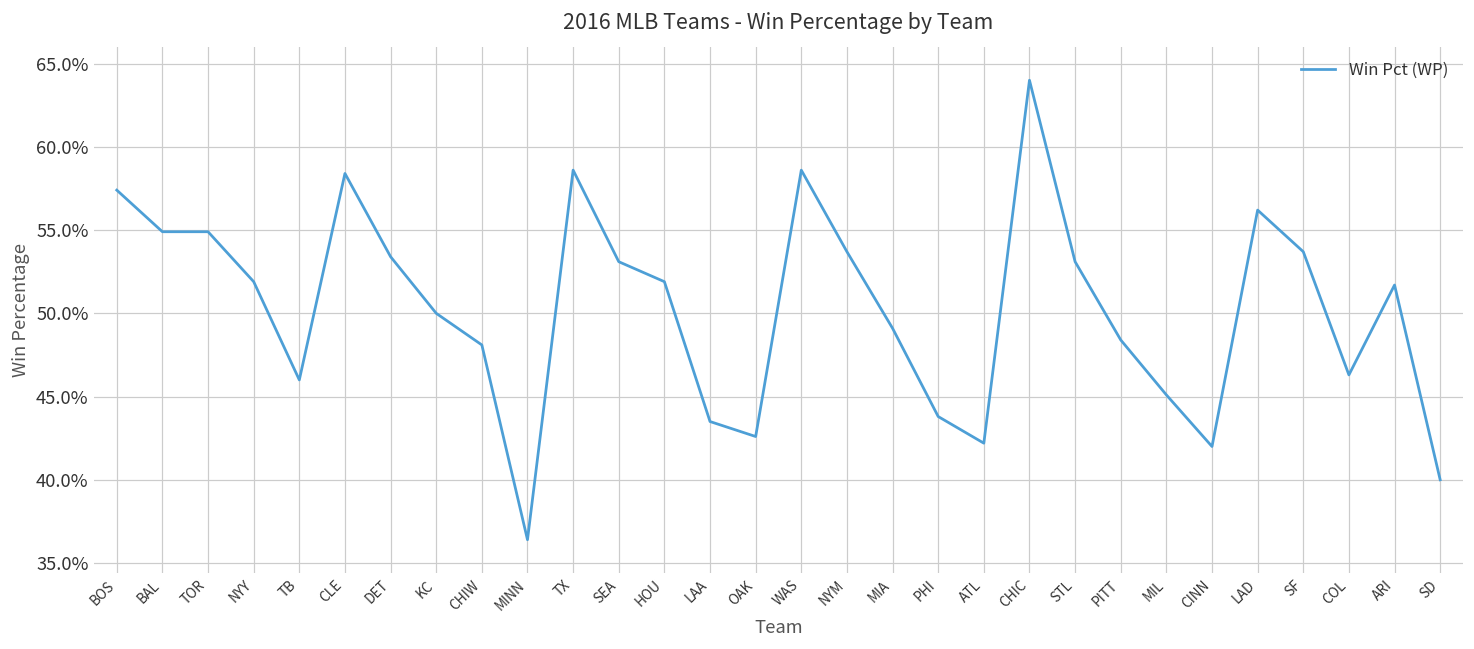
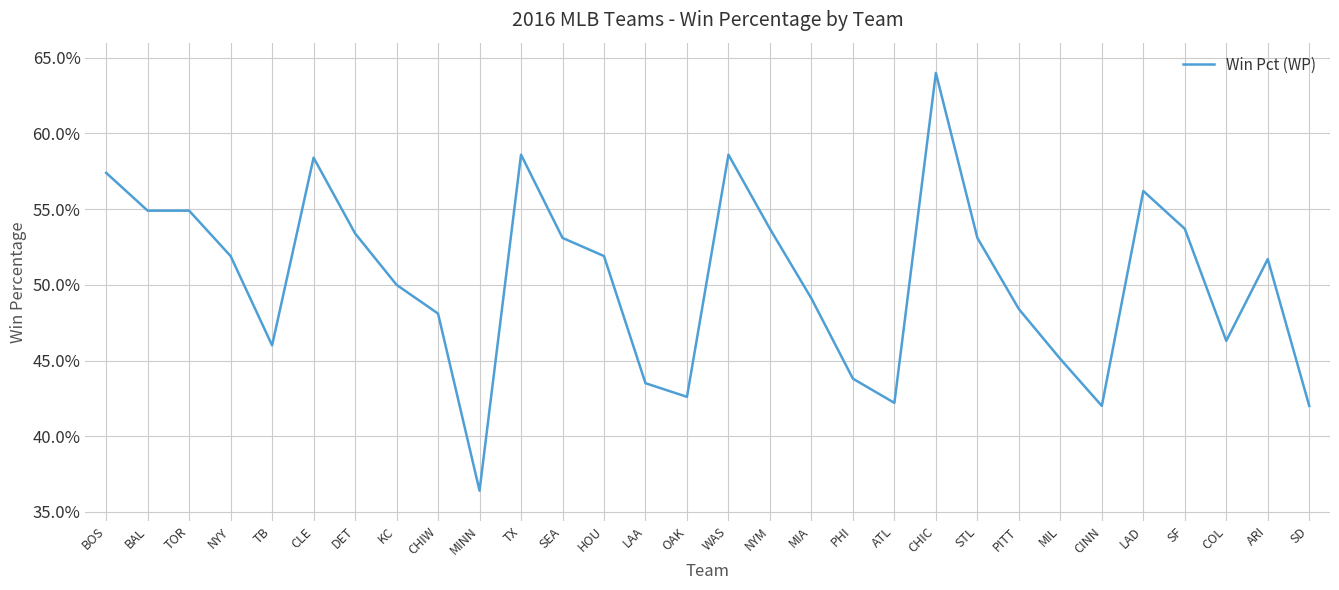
  {
    "BOS": "57.4%",
    "BAL": "54.9%",
    "TOR": "54.9%",
    "NYY": "51.9%",
    "TB": "46.0%",
    "CLE": "58.4%",
    "DET": "53.4%",
    "KC": "50.0%",
    "CHIW": "48.1%",
    "MINN": "36.4%",
    "TX": "58.6%",
    "SEA": "53.1%",
    "HOU": "51.9%",
    "LAA": "43.5%",
    "OAK": "42.6%",
    "WAS": "58.6%",
    "NYM": "53.7%",
    "MIA": "49.1%",
    "PHI": "43.8%",
    "ATL": "42.2%",
    "CHIC": "64.0%",
    "STL": "53.1%",
    "PITT": "48.4%",
    "MIL": "45.1%",
    "CINN": "42.0%",
    "LAD": "56.2%",
    "SF": "53.7%",
    "COL": "46.3%",
    "ARI": "51.7%",
-   "SD": "40.0%"
+   "SD": "42.0%"
  }
